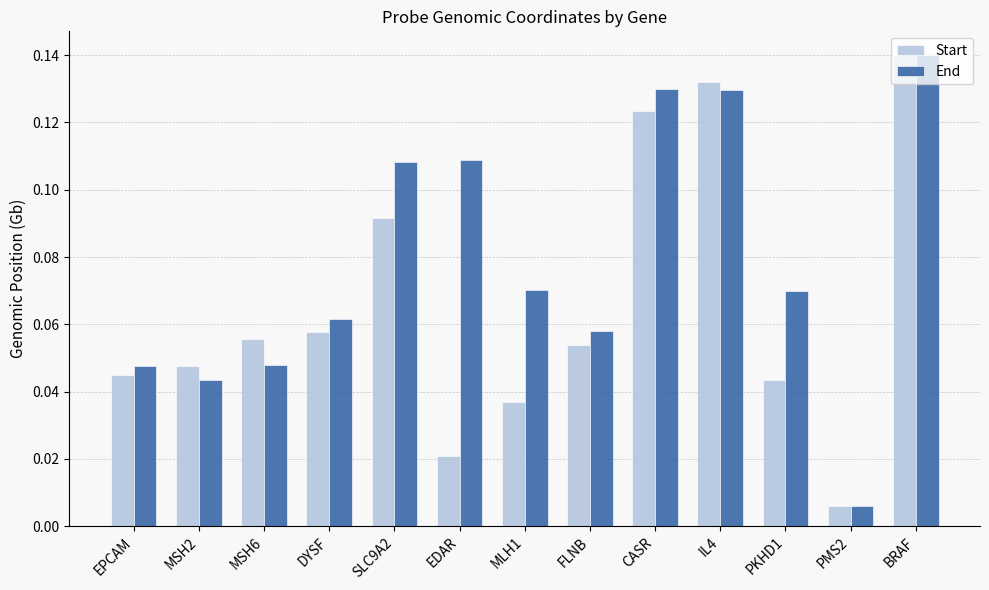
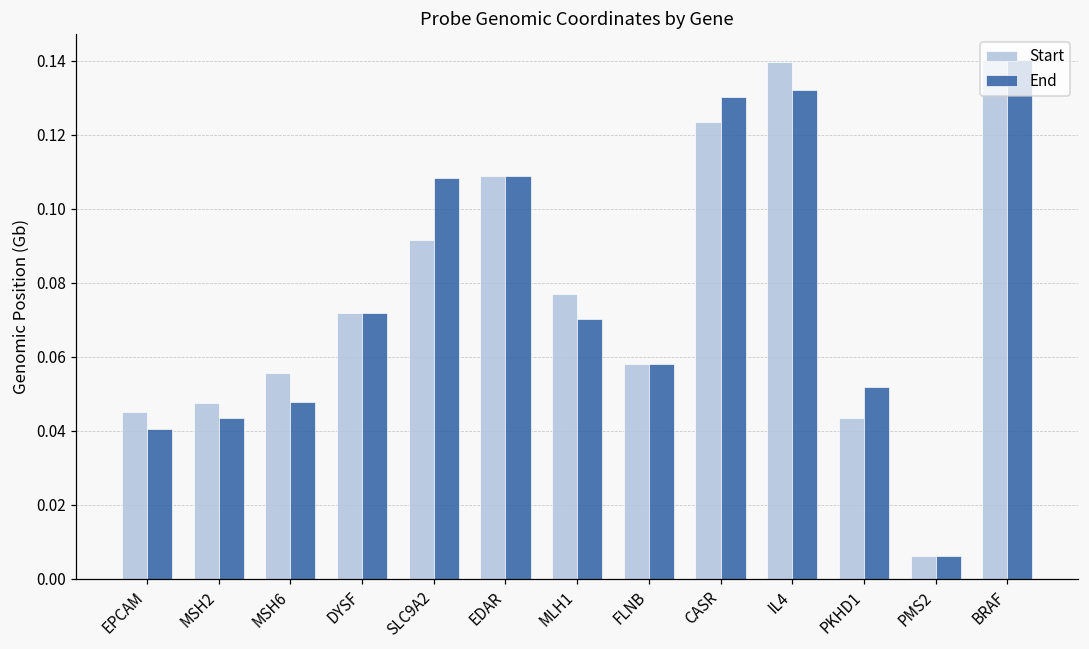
  {
    "Start": {
      "EPCAM": 0.045,
      "MSH2": 0.047,
      "MSH6": 0.056,
-     "DYSF": 0.058,
+     "DYSF": 0.072,
      "SLC9A2": 0.091,
-     "EDAR": 0.021,
-     "MLH1": 0.037,
-     "FLNB": 0.054,
+     "EDAR": 0.109,
+     "MLH1": 0.077,
+     "FLNB": 0.058,
      "CASR": 0.123,
-     "IL4": 0.132,
+     "IL4": 0.140,
      "PKHD1": 0.043,
      "PMS2": 0.006
    },
    "End": {
-     "EPCAM": 0.047,
+     "EPCAM": 0.041,
      "MSH2": 0.043,
      "MSH6": 0.048,
-     "DYSF": 0.062,
+     "DYSF": 0.072,
      "SLC9A2": 0.108,
      "EDAR": 0.109,
      "MLH1": 0.070,
      "FLNB": 0.058,
      "CASR": 0.130,
-     "IL4": 0.130,
-     "PKHD1": 0.070,
+     "IL4": 0.132,
+     "PKHD1": 0.052,
      "PMS2": 0.006
    }
  }
